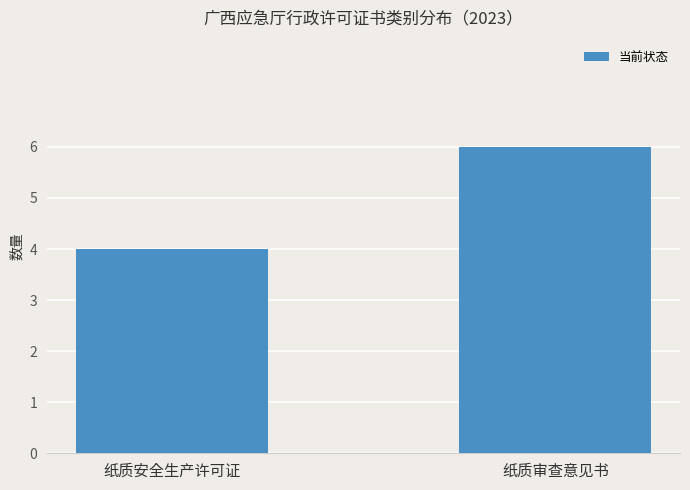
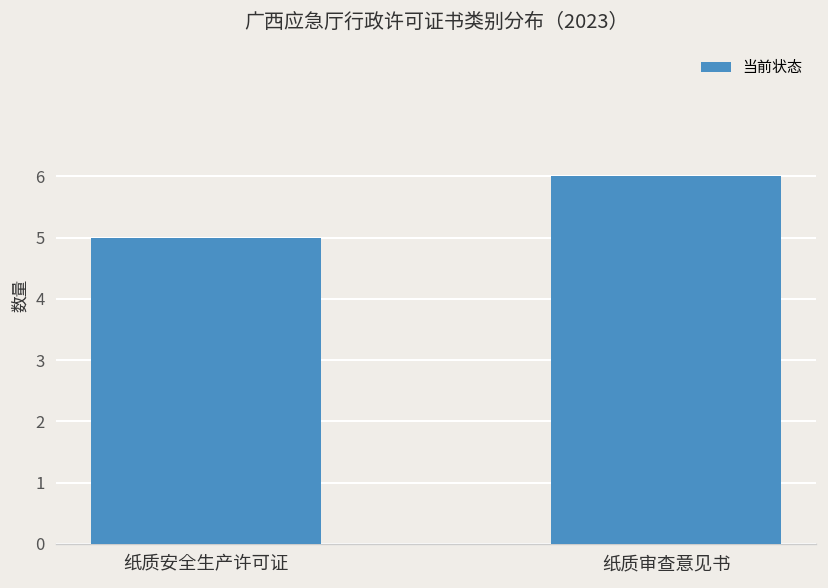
  {
-   "纸质安全生产许可证": 4,
+   "纸质安全生产许可证": 5,
    "纸质审查意见书": 6
  }
